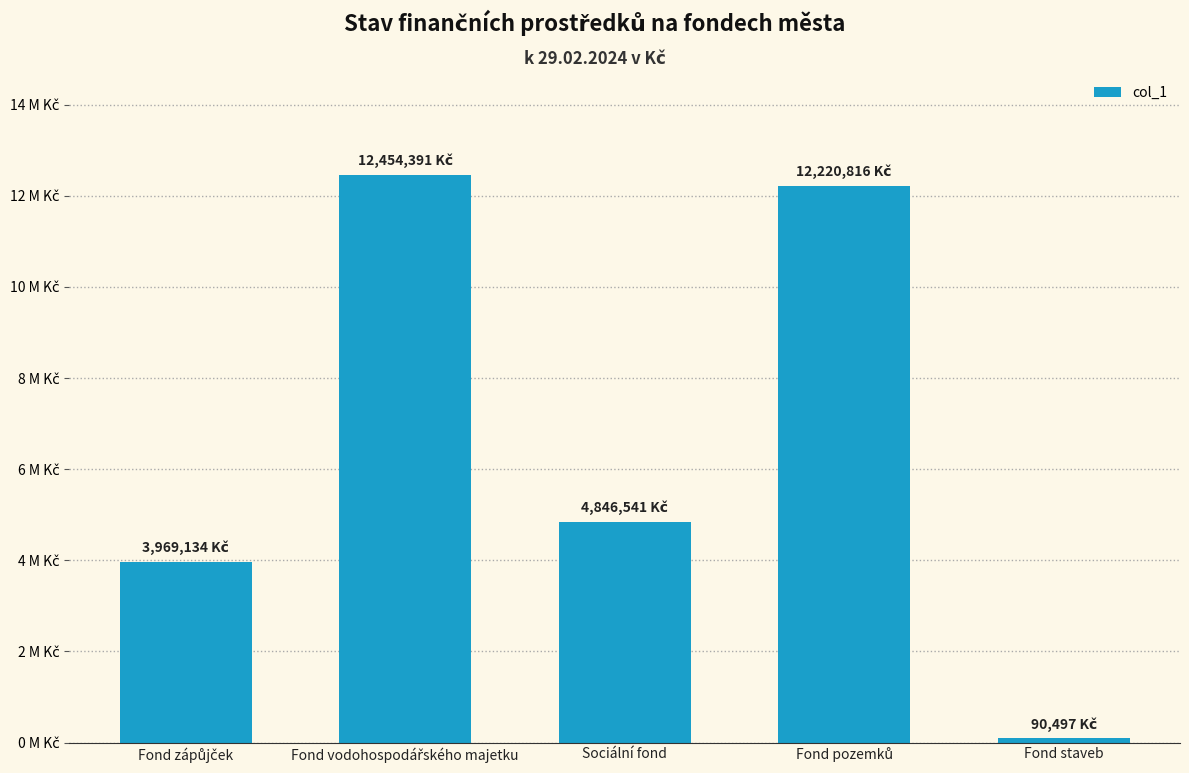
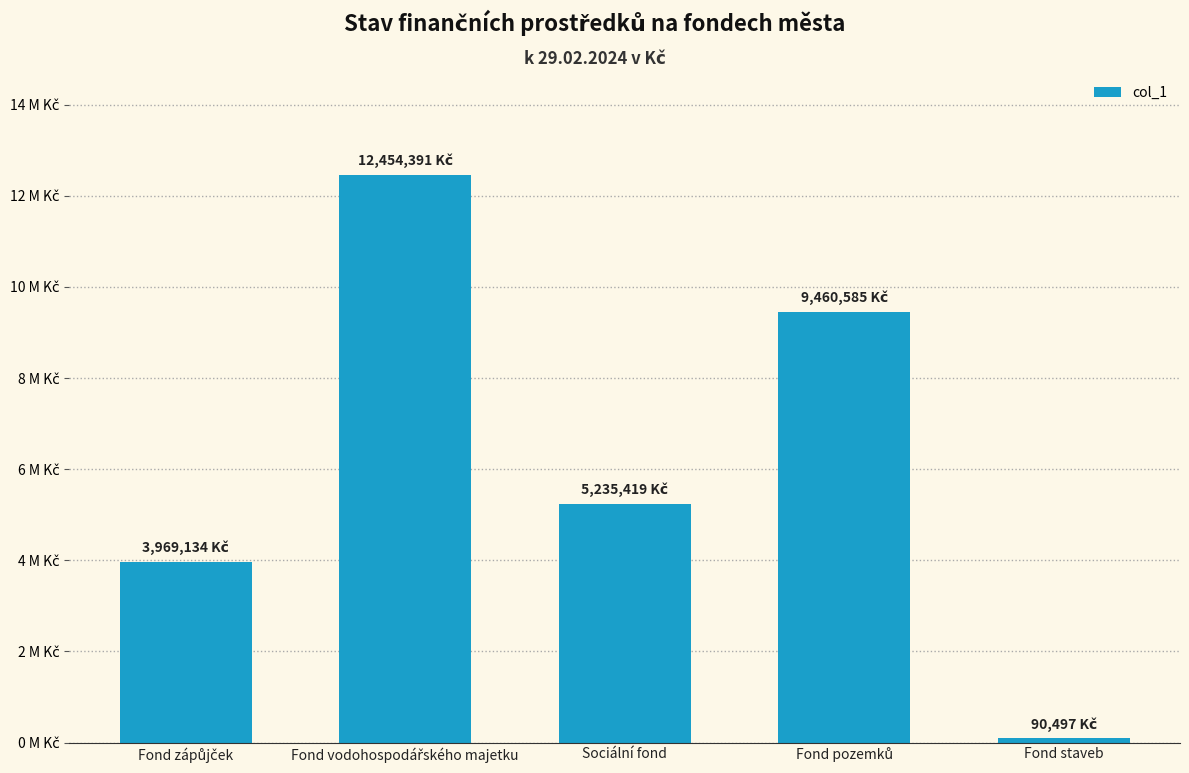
  {
    "Fond zápůjček": "3,969,134",
    "Fond vodohospodářského majetku": "12,454,391",
-   "Sociální fond": "4,846,541",
-   "Fond pozemků": "12,220,816",
+   "Sociální fond": "5,235,419",
+   "Fond pozemků": "9,460,585",
    "Fond staveb": "90,497"
  }
